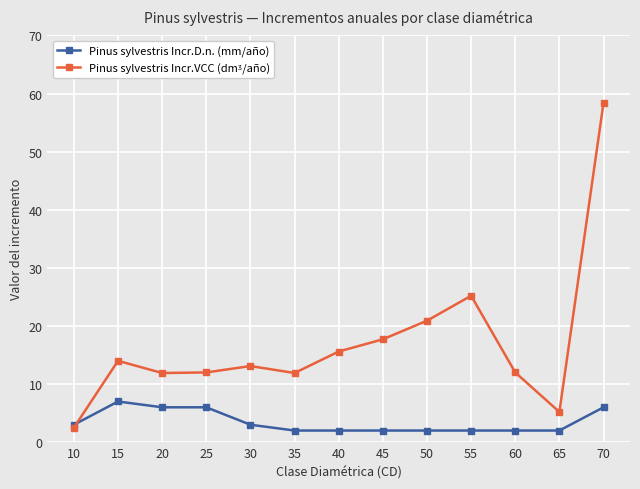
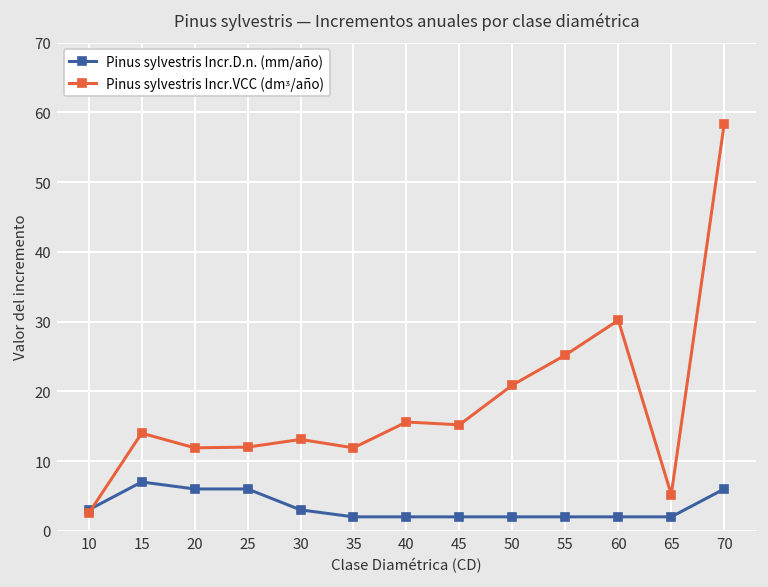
  {
    "Pinus sylvestris Incr.D.n. (mm/año)": {
      "10": 3,
      "15": 7,
      "20": 6,
      "25": 6,
      "30": 3,
      "35": 2,
      "40": 2,
      "45": 2,
      "50": 2,
      "55": 2,
      "60": 2,
      "65": 2,
      "70": 6
    },
    "Pinus sylvestris Incr.VCC (dmᶾ/año)": {
      "10": 3,
      "15": 14,
      "20": 12,
      "25": 12,
      "30": 13,
      "35": 12,
      "40": 16,
-     "45": 18,
+     "45": 15,
      "50": 21,
      "55": 25,
-     "60": 12,
+     "60": 30,
      "65": 5,
      "70": 58
    }
  }
